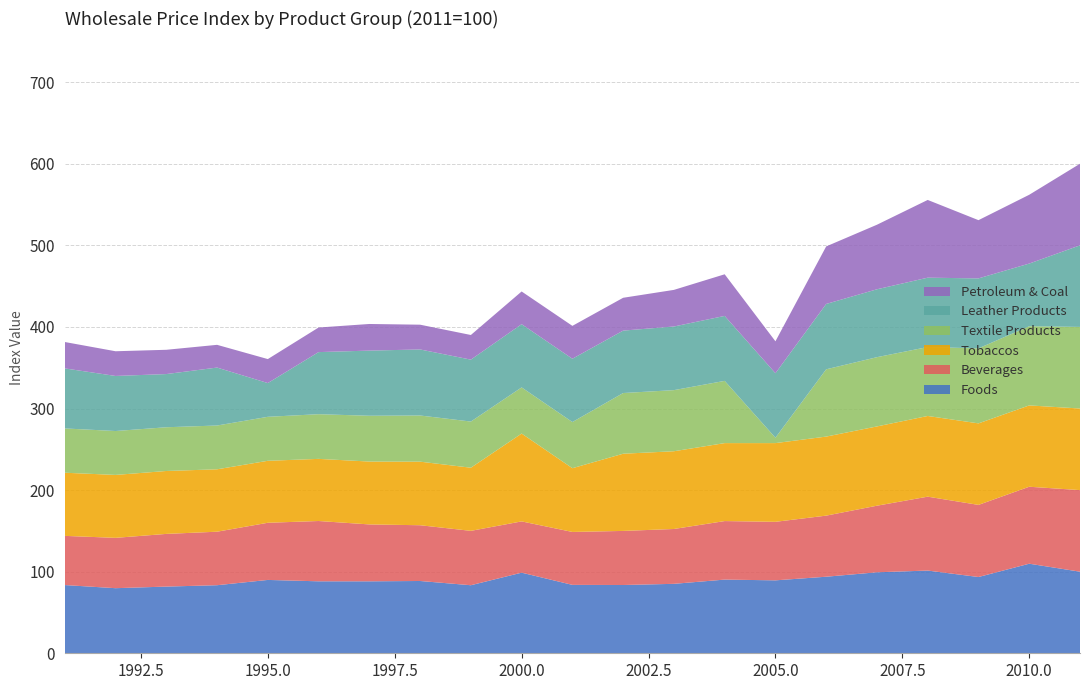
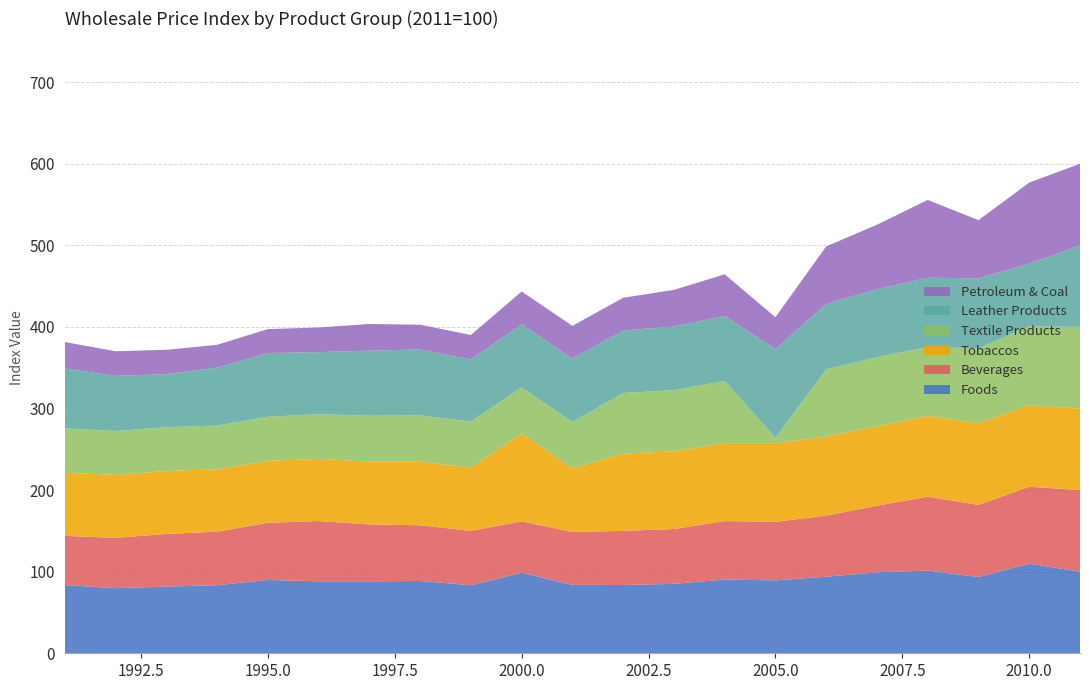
  {
    "Foods": {
      "1995.0": 90,
      "2000.0": 100,
      "2005.0": 90,
      "2010.0": 110
    },
    "Beverages": {
      "1995.0": 70,
      "2000.0": 60,
      "2005.0": 70,
      "2010.0": 90
    },
    "Tobaccos": {
      "1995.0": 80,
      "2000.0": 110,
      "2005.0": 100,
      "2010.0": 100
    },
    "Textile Products": {
      "1995.0": 50,
      "2000.0": 60,
      "2005.0": 10,
      "2010.0": 100
    },
    "Leather Products": {
-     "1995.0": 40,
+     "1995.0": 80,
      "2000.0": 80,
-     "2005.0": 80,
+     "2005.0": 110,
      "2010.0": 80
    },
    "Petroleum & Coal": {
      "1995.0": 30,
      "2000.0": 40,
      "2005.0": 40,
-     "2010.0": 80
+     "2010.0": 100
    }
  }
